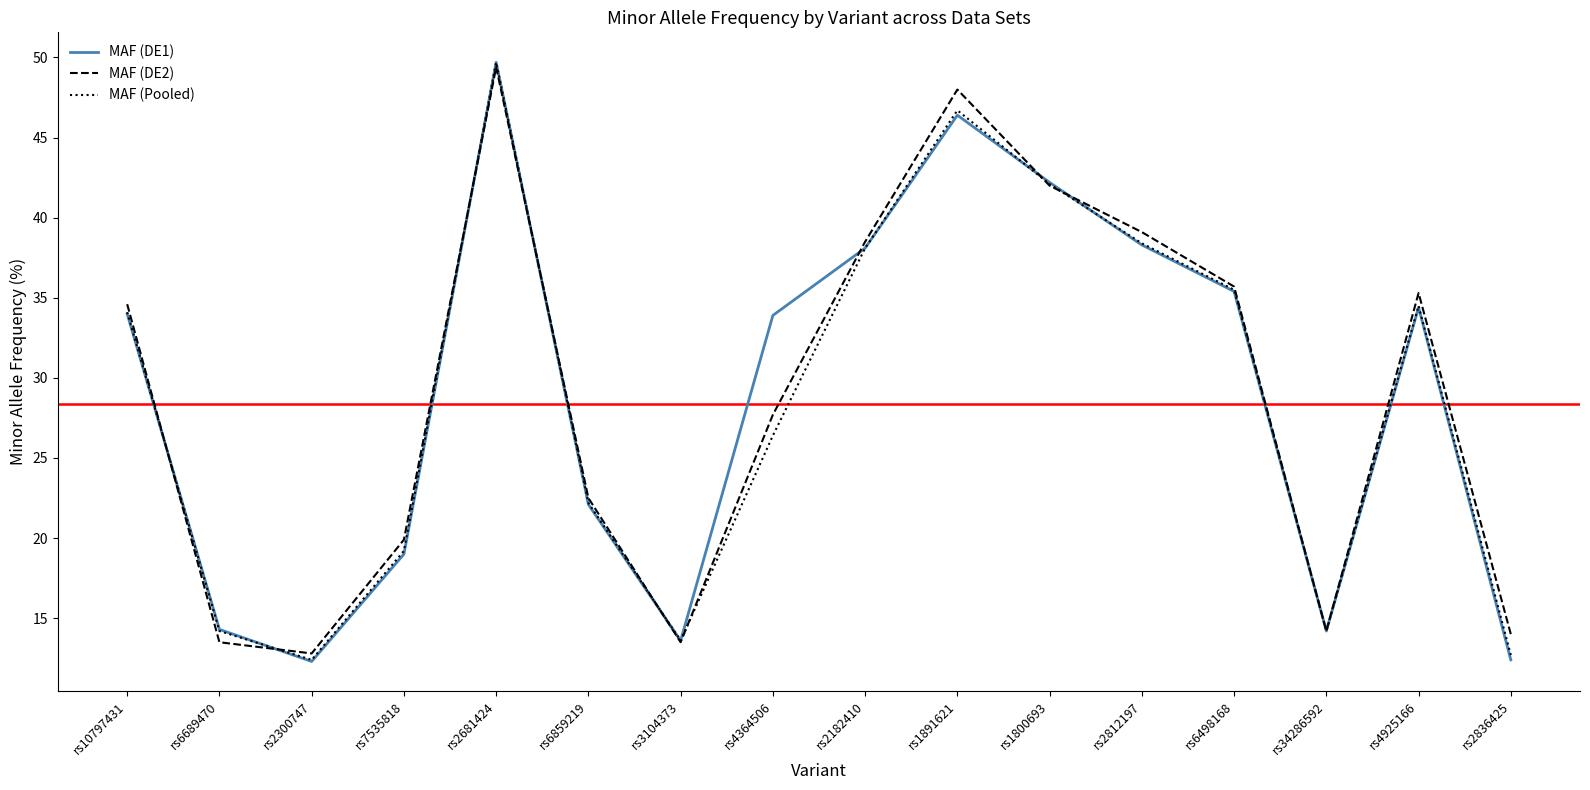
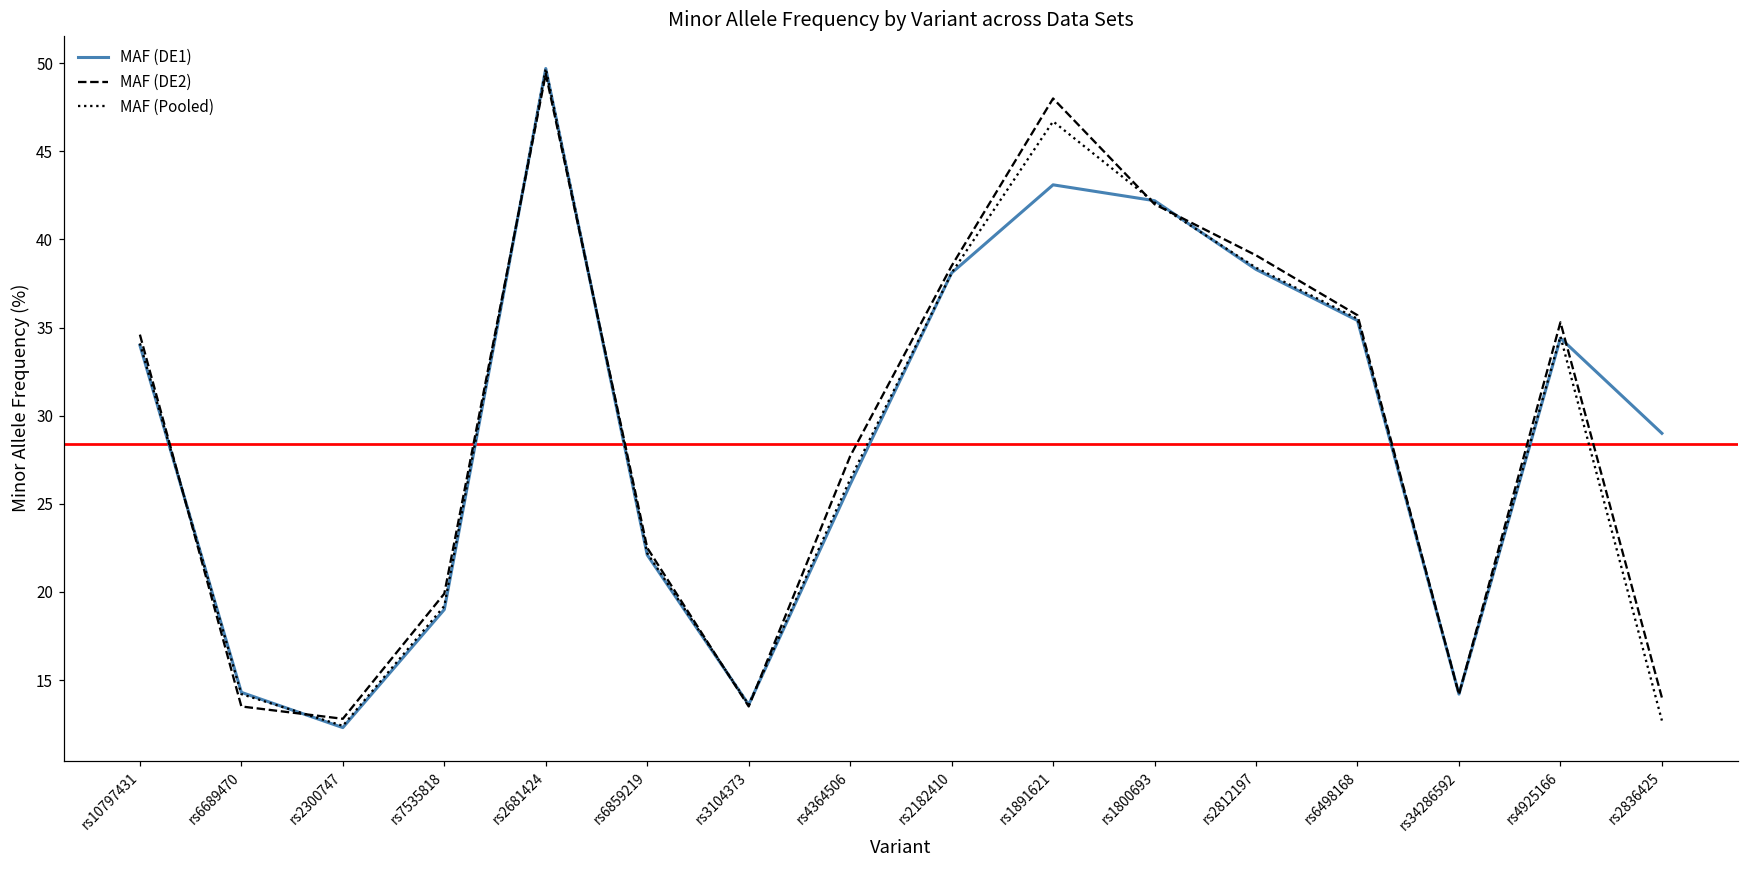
  {
    "MAF (DE1)": {
      "rs7535818": 19.0,
-     "rs4364506": 33.9,
-     "rs1891621": 46.4,
-     "rs2836425": 12.4
+     "rs4364506": 26.1,
+     "rs1891621": 43.1,
+     "rs2836425": 29.0
    }
  }
